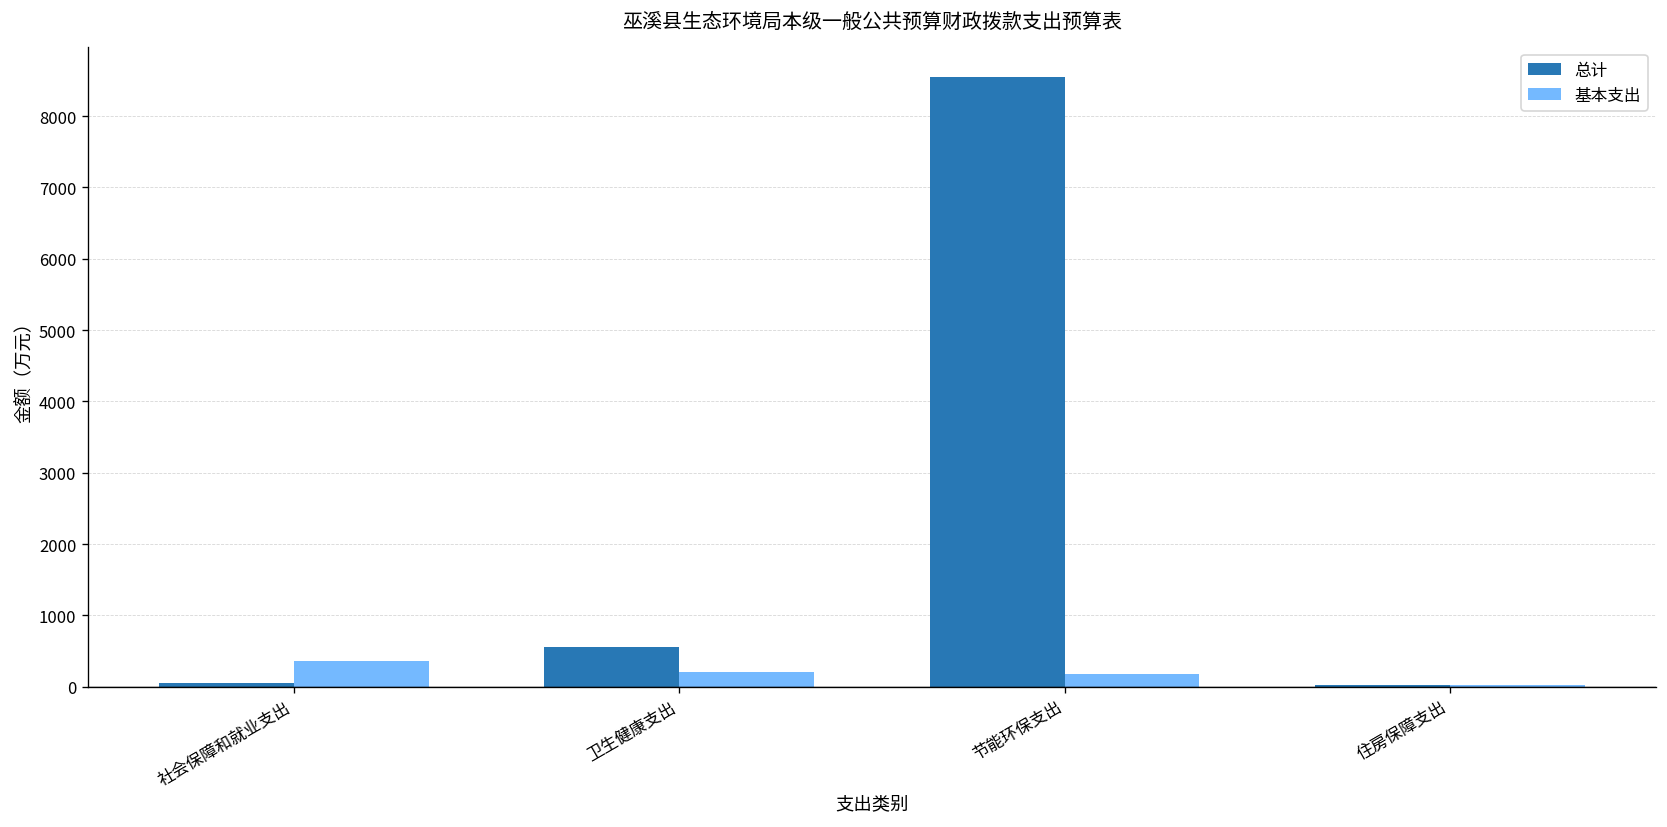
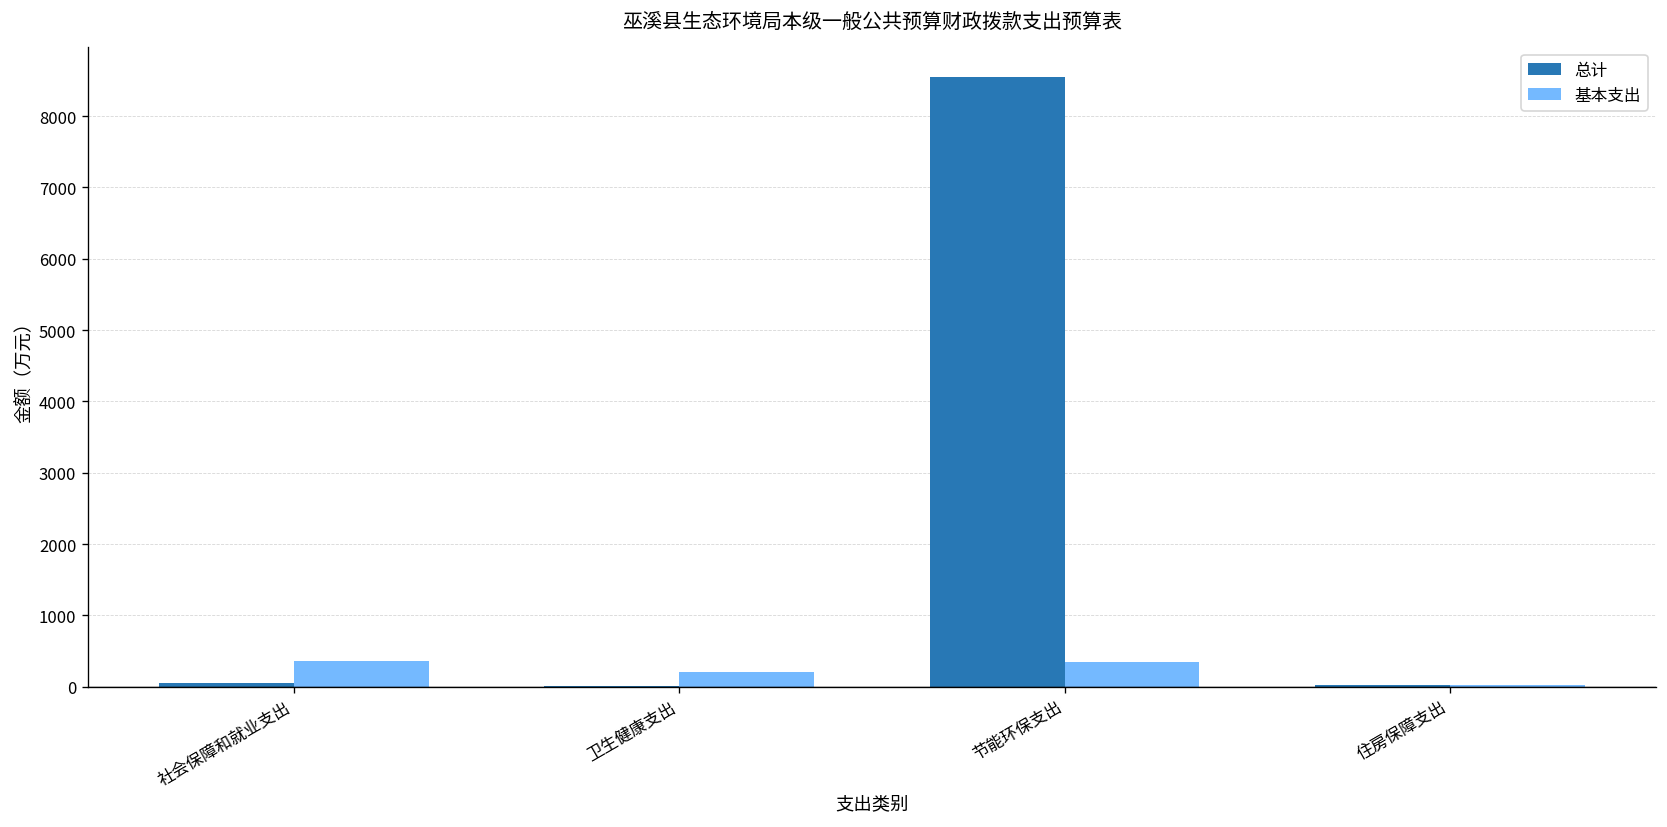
  {
    "总计": {
      "社会保障和就业支出": 100,
-     "卫生健康支出": 600,
+     "卫生健康支出": 0,
      "节能环保支出": 8500
    },
    "基本支出": {
      "社会保障和就业支出": 400,
      "卫生健康支出": 200,
-     "节能环保支出": 200
+     "节能环保支出": 300
    }
  }
